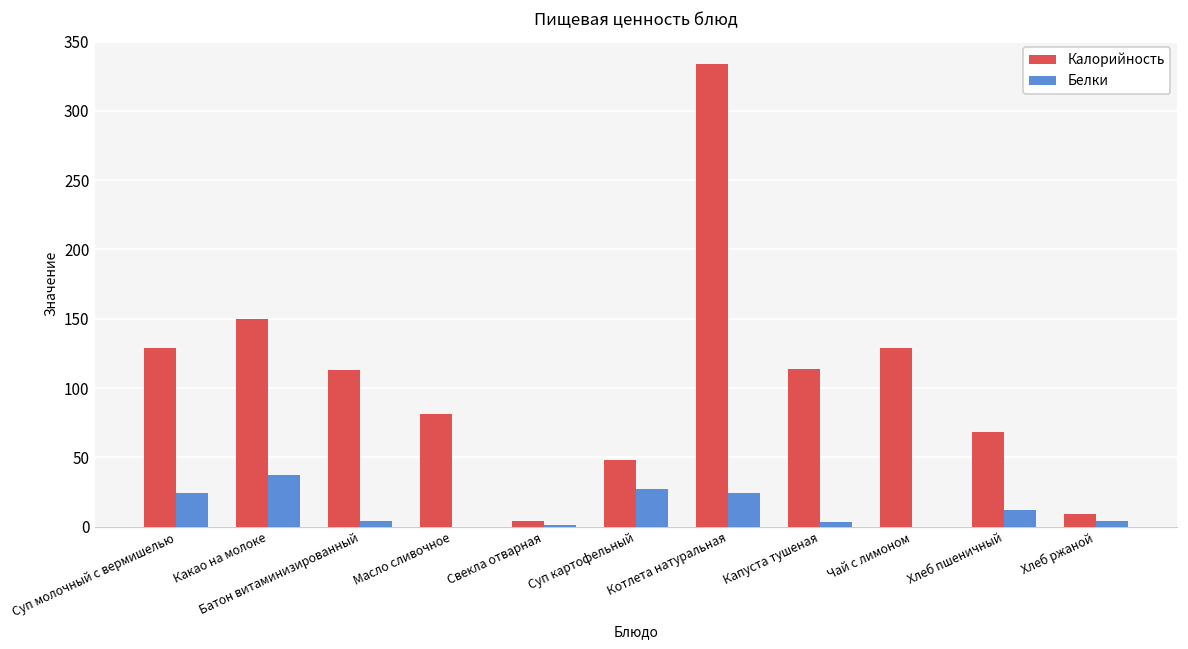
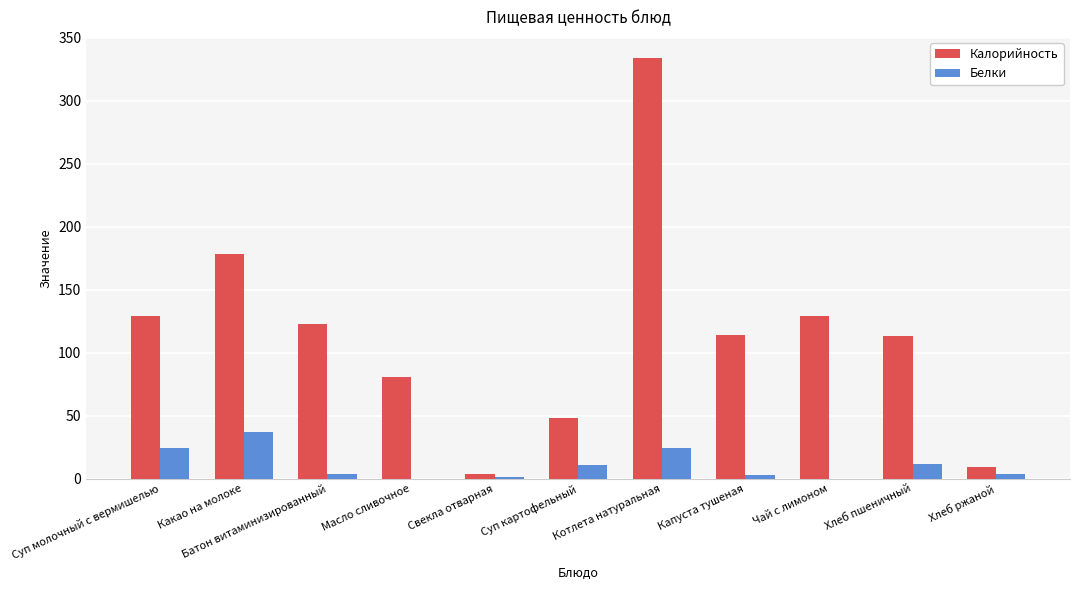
  {
    "Калорийность": {
      "Суп молочный с вермишелью": 129,
-     "Какао на молоке": 150,
-     "Батон витаминизированный": 113,
+     "Какао на молоке": 178,
+     "Батон витаминизированный": 123,
      "Масло сливочное": 81,
      "Свекла отварная": 4,
      "Суп картофельный": 48,
      "Котлета натуральная": 334,
      "Капуста тушеная": 114,
      "Чай с лимоном": 129,
-     "Хлеб пшеничный": 68,
+     "Хлеб пшеничный": 113,
      "Хлеб ржаной": 9
    },
    "Белки": {
      "Суп молочный с вермишелью": 24,
      "Какао на молоке": 37,
      "Батон витаминизированный": 4,
      "Масло сливочное": 0,
-     "Суп картофельный": 27,
+     "Суп картофельный": 11,
      "Котлета натуральная": 24,
      "Капуста тушеная": 3,
      "Чай с лимоном": 0,
      "Хлеб пшеничный": 12,
      "Хлеб ржаной": 4
    }
  }
